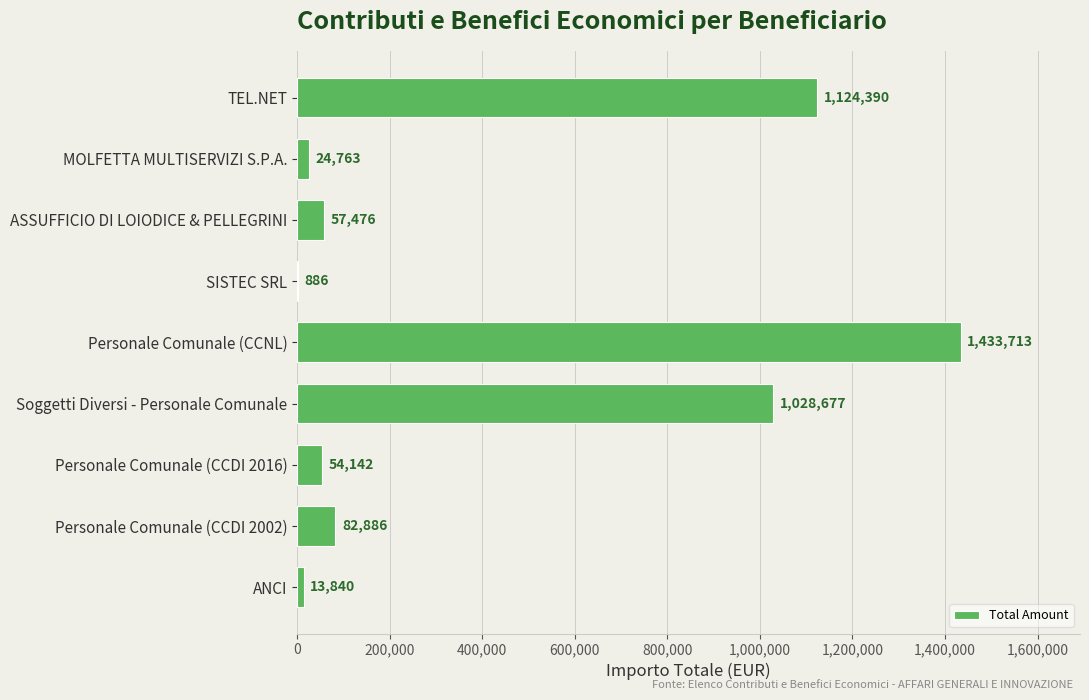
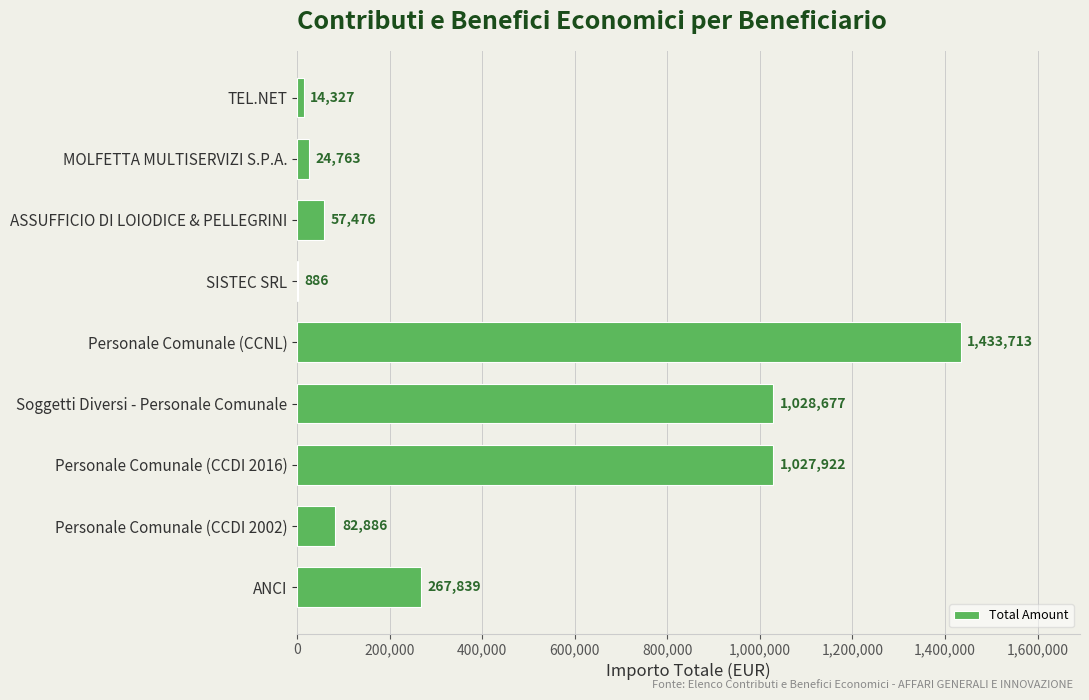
  {
-   "TEL.NET": "1,124,390",
+   "TEL.NET": "14,327",
    "MOLFETTA MULTISERVIZI S.P.A.": "24,763",
    "ASSUFFICIO DI LOIODICE & PELLEGRINI": "57,476",
    "SISTEC SRL": "886",
    "Personale Comunale (CCNL)": "1,433,713",
    "Soggetti Diversi - Personale Comunale": "1,028,677",
-   "Personale Comunale (CCDI 2016)": "54,142",
+   "Personale Comunale (CCDI 2016)": "1,027,922",
    "Personale Comunale (CCDI 2002)": "82,886",
-   "ANCI": "13,840"
+   "ANCI": "267,839"
  }
